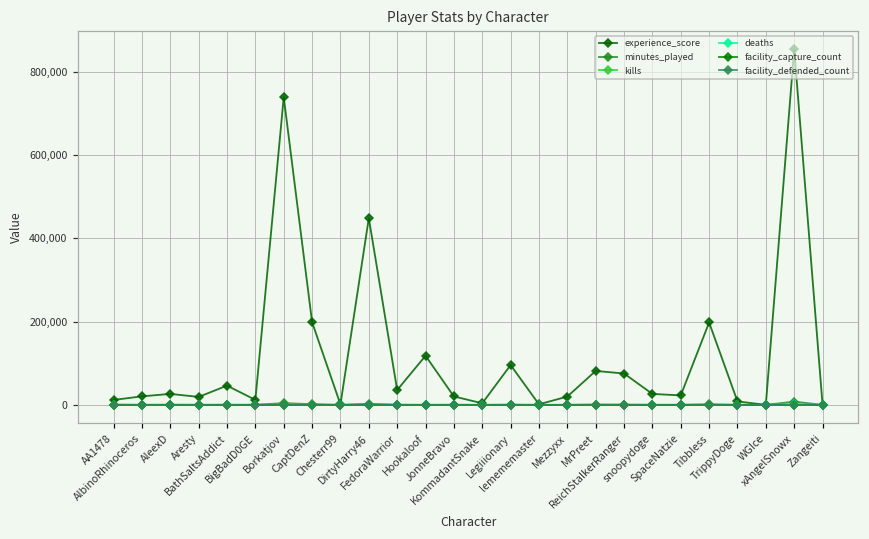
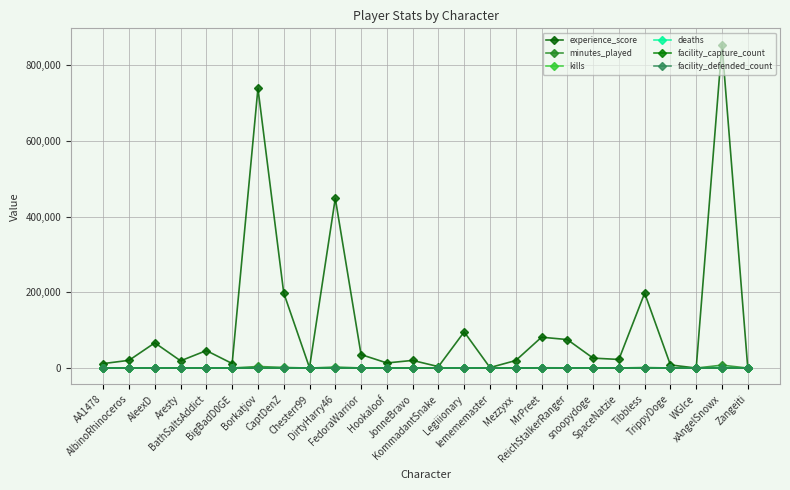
  {
    "experience_score": {
      "AA1478": "10,000",
      "AlbinoRhinoceros": "20,000",
-     "AleexD": "30,000",
+     "AleexD": "70,000",
      "Aresty": "20,000",
      "BathSaltsAddict": "50,000",
      "BigBadD0GE": "10,000",
      "Borkatjov": "740,000",
      "CaptDenZ": "200,000",
      "DirtyHarry46": "450,000",
      "FedoraWarrior": "40,000",
-     "Hookaloof": "120,000",
+     "Hookaloof": "10,000",
      "JonneBravo": "20,000",
      "Legiiionary": "100,000",
      "Mezzyxx": "20,000",
      "MrPreet": "80,000",
      "ReichStalkerRanger": "80,000",
      "snoopydoge": "30,000",
      "SpaceNatzie": "20,000",
      "Tibbless": "200,000",
      "TrippyDoge": "10,000"
    }
  }
